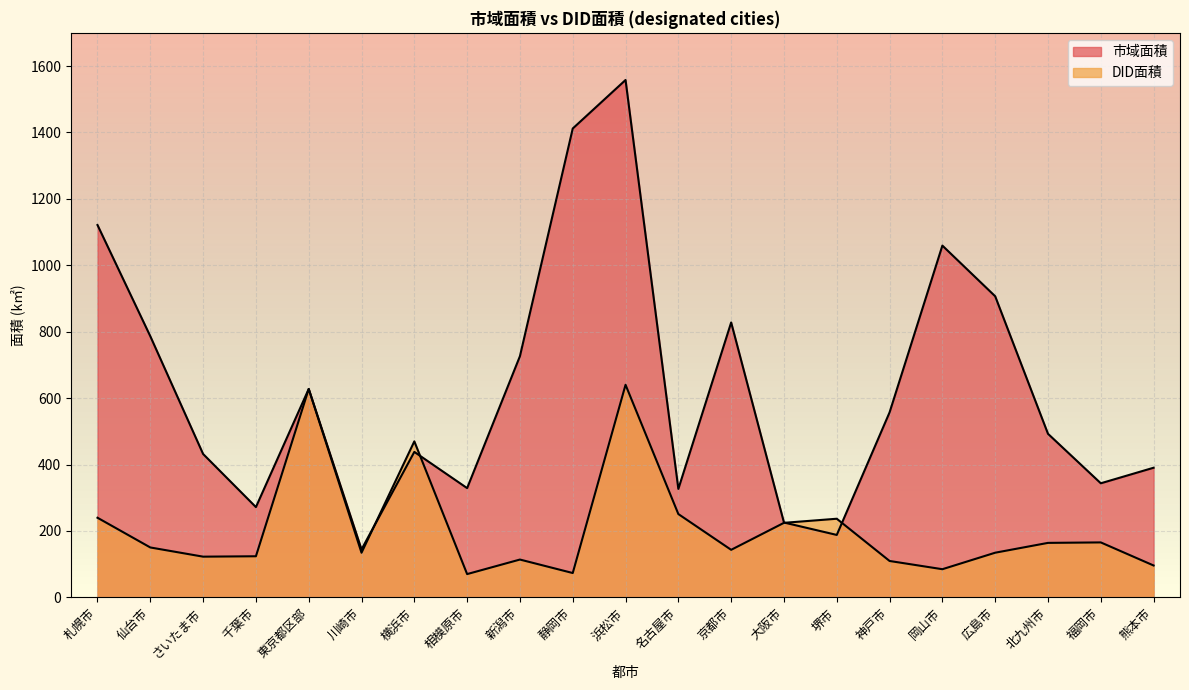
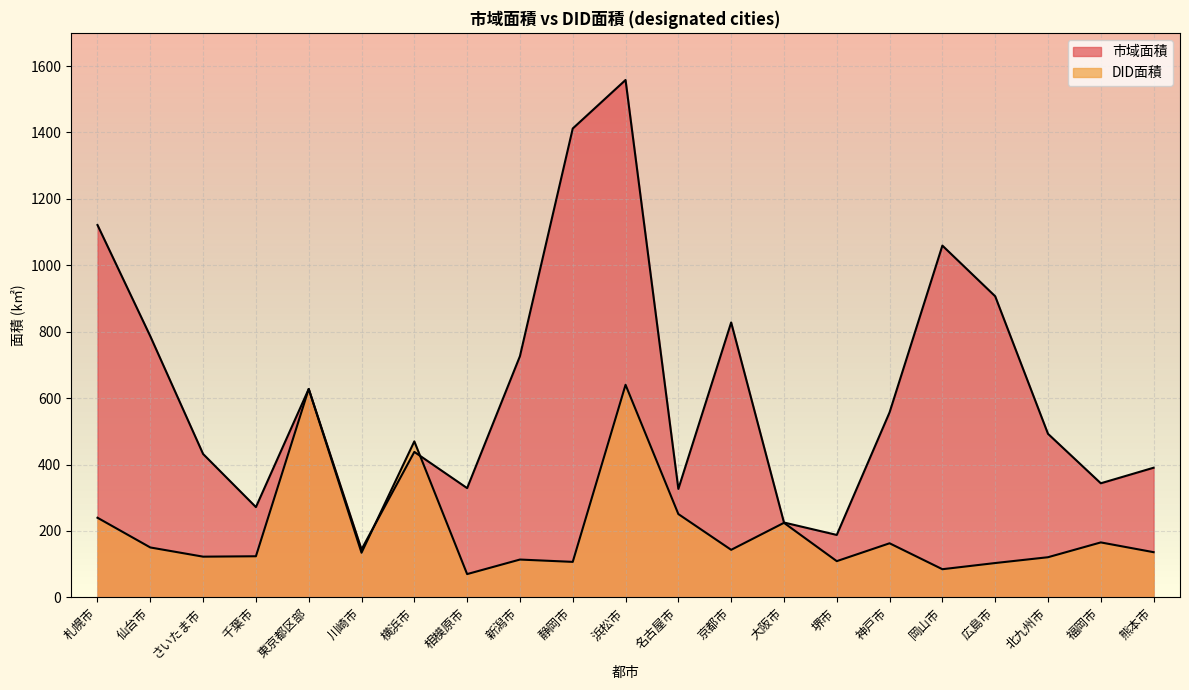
  {
    "市域面積": {
      "札幌市": 1120,
      "仙台市": 790,
      "さいたま市": 430,
      "千葉市": 270,
      "川崎市": 140,
      "横浜市": 440,
      "相模原市": 330,
      "新潟市": 730,
      "静岡市": 1410,
      "浜松市": 1560,
      "名古屋市": 330,
      "京都市": 830,
      "堺市": 190,
      "神戸市": 560,
      "岡山市": 1060,
      "広島市": 910,
      "北九州市": 490,
      "福岡市": 340,
      "熊本市": 390
    },
    "DID面積": {
      "札幌市": 240,
      "仙台市": 150,
      "さいたま市": 120,
      "千葉市": 120,
      "川崎市": 130,
      "横浜市": 470,
      "相模原市": 70,
      "新潟市": 110,
-     "静岡市": 70,
+     "静岡市": 110,
      "浜松市": 640,
      "名古屋市": 250,
      "京都市": 140,
-     "堺市": 240,
-     "神戸市": 110,
+     "堺市": 110,
+     "神戸市": 160,
      "岡山市": 80,
-     "広島市": 130,
-     "北九州市": 160,
+     "広島市": 100,
+     "北九州市": 120,
      "福岡市": 170,
-     "熊本市": 100
+     "熊本市": 140
    }
  }
